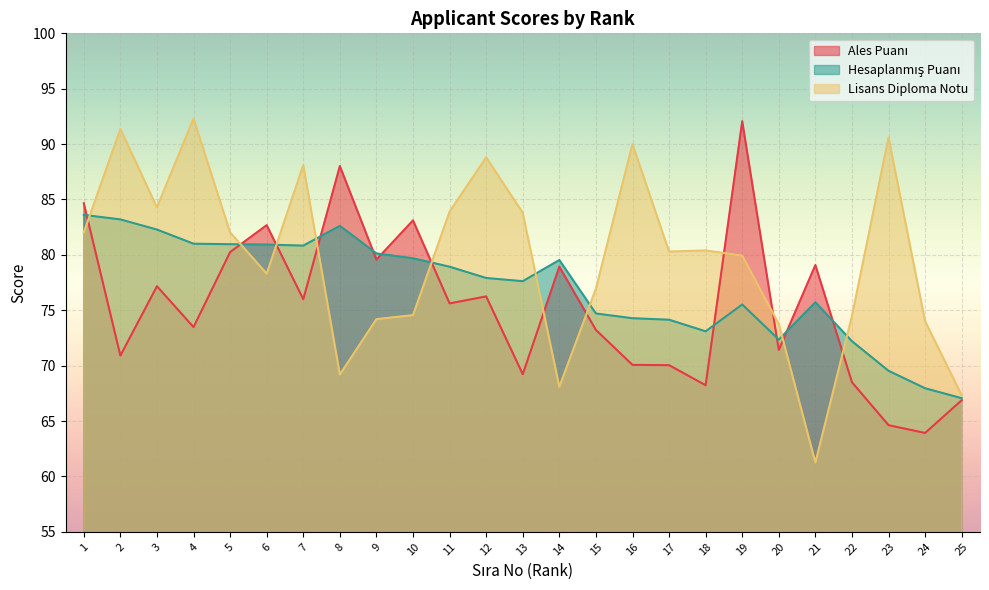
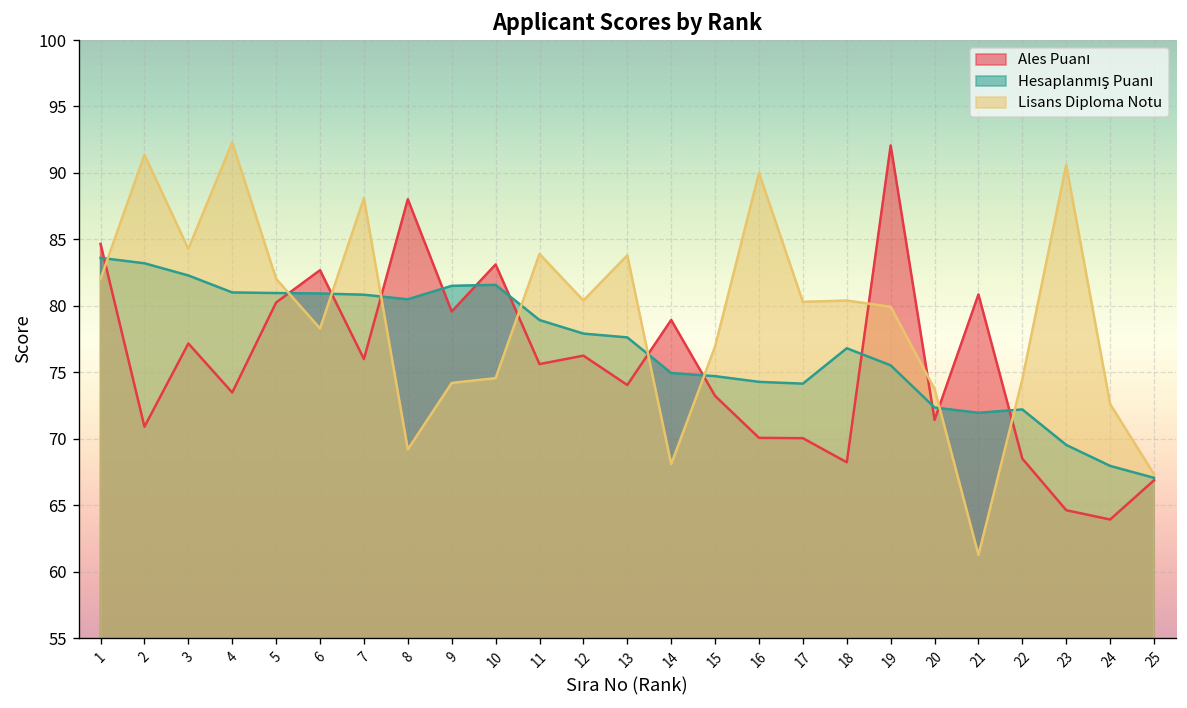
  {
    "Ales Puanı": {
      "1": 84.7,
      "2": 70.9,
      "3": 77.2,
      "4": 73.5,
      "5": 80.3,
      "6": 82.7,
      "7": 76.0,
      "8": 88.0,
      "9": 79.6,
      "10": 83.1,
      "11": 75.6,
      "12": 76.3,
-     "13": 69.2,
+     "13": 74.0,
      "14": 78.9,
      "15": 73.2,
      "16": 70.1,
      "17": 70.0,
      "18": 68.2,
      "19": 92.1,
      "20": 71.4,
-     "21": 79.1,
+     "21": 80.9,
      "22": 68.5,
      "23": 64.6,
      "24": 63.9
    },
    "Hesaplanmış Puanı": {
      "1": 83.6,
      "2": 83.2,
      "3": 82.3,
      "4": 81.0,
      "5": 81.0,
      "6": 80.9,
      "7": 80.8,
-     "8": 82.6,
-     "9": 80.1,
-     "10": 79.7,
+     "8": 80.5,
+     "9": 81.5,
+     "10": 81.6,
      "11": 78.9,
      "12": 77.9,
      "13": 77.6,
-     "14": 79.5,
+     "14": 74.9,
      "15": 74.7,
      "16": 74.3,
      "17": 74.1,
-     "18": 73.1,
+     "18": 76.8,
      "19": 75.5,
      "20": 72.4,
-     "21": 75.7,
+     "21": 72.0,
      "22": 72.2,
      "23": 69.5,
      "24": 68.0
    },
    "Lisans Diploma Notu": {
      "1": 82.0,
      "2": 91.4,
      "3": 84.3,
      "4": 92.3,
      "5": 82.0,
      "6": 78.3,
      "7": 88.1,
      "8": 69.2,
      "9": 74.2,
      "10": 74.6,
      "11": 83.9,
-     "12": 88.8,
+     "12": 80.4,
      "13": 83.8,
      "14": 68.1,
      "15": 76.9,
      "16": 90.0,
      "17": 80.3,
      "18": 80.4,
      "19": 79.9,
      "20": 73.8,
      "21": 61.3,
      "22": 74.5,
      "23": 90.6,
-     "24": 74.0,
+     "24": 72.6,
      "25": 67.3
    }
  }
